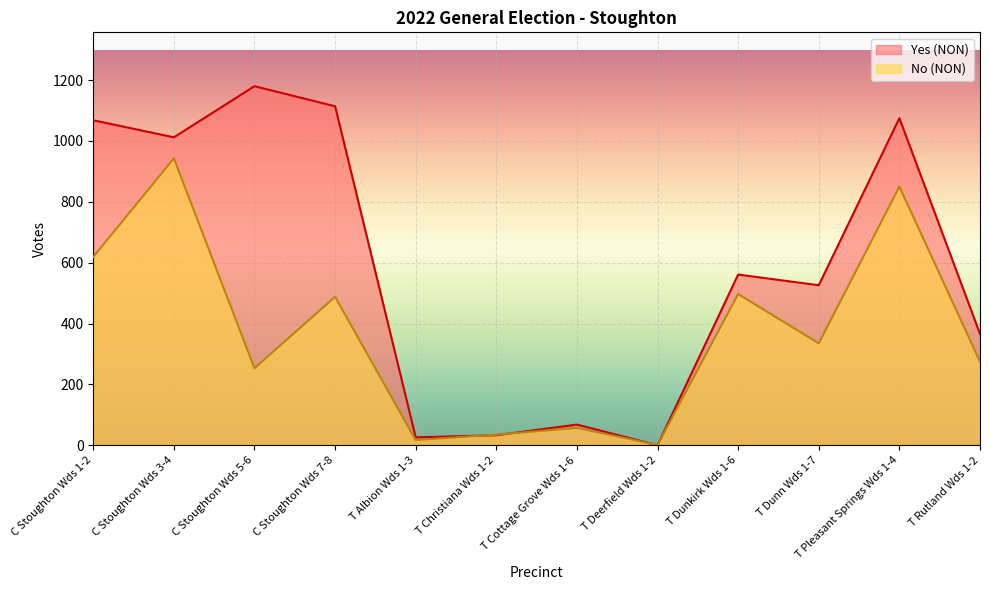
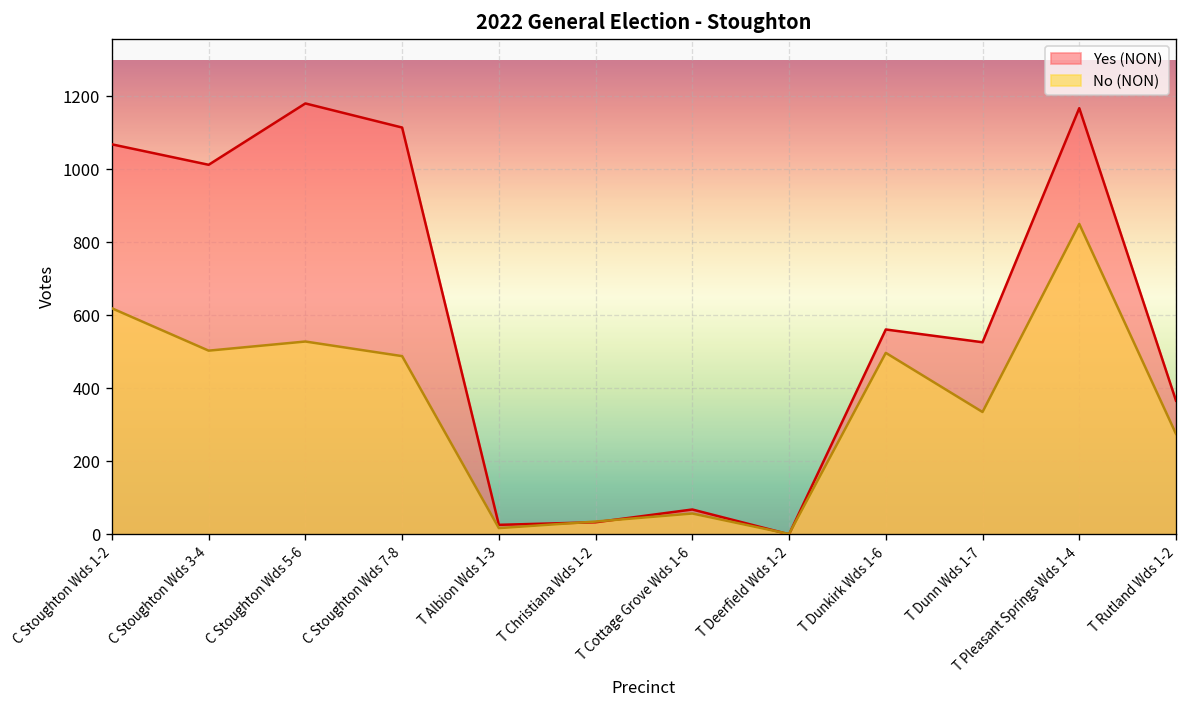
  {
    "Yes (NON)": {
      "C Stoughton Wds 1-2": 1070,
      "C Stoughton Wds 3-4": 1010,
      "C Stoughton Wds 5-6": 1180,
      "C Stoughton Wds 7-8": 1110,
      "T Albion Wds 1-3": 30,
      "T Cottage Grove Wds 1-6": 70,
      "T Dunkirk Wds 1-6": 560,
      "T Dunn Wds 1-7": 530,
-     "T Pleasant Springs Wds 1-4": 1080,
+     "T Pleasant Springs Wds 1-4": 1170,
      "T Rutland Wds 1-2": 370
    },
    "No (NON)": {
      "C Stoughton Wds 1-2": 620,
-     "C Stoughton Wds 3-4": 940,
-     "C Stoughton Wds 5-6": 250,
+     "C Stoughton Wds 3-4": 500,
+     "C Stoughton Wds 5-6": 530,
      "C Stoughton Wds 7-8": 490,
      "T Albion Wds 1-3": 20,
      "T Cottage Grove Wds 1-6": 60,
      "T Dunkirk Wds 1-6": 500,
      "T Dunn Wds 1-7": 340,
      "T Pleasant Springs Wds 1-4": 850,
      "T Rutland Wds 1-2": 280
    }
  }
